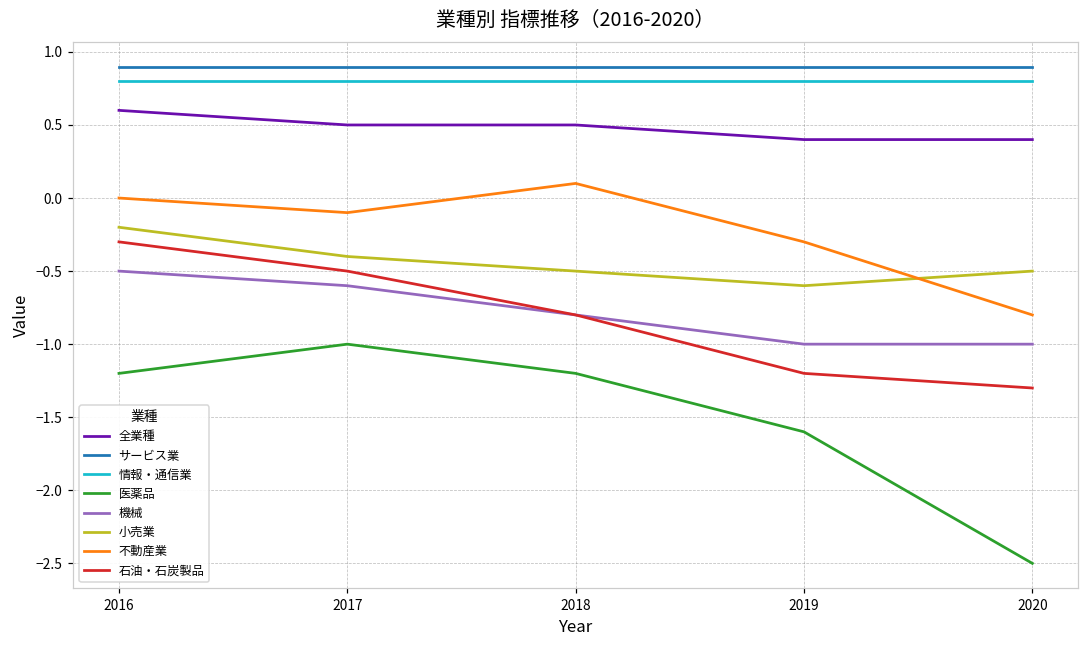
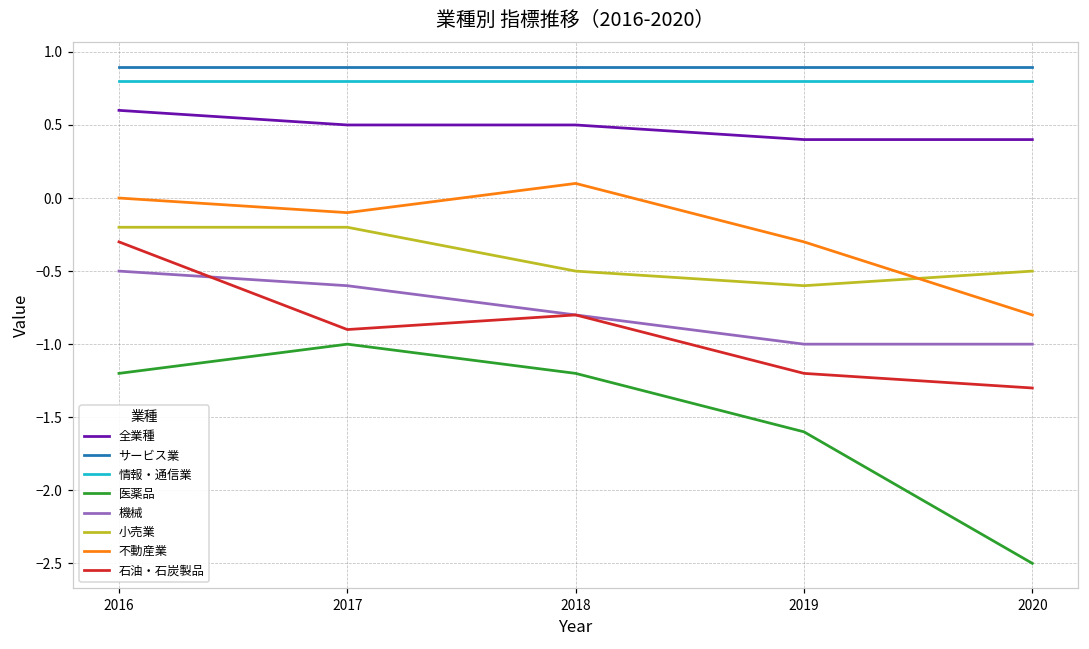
  {
    "全業種": {
      "2016": 0.6,
      "2017": 0.5,
      "2018": 0.5,
      "2019": 0.4,
      "2020": 0.4
    },
    "サービス業": {
      "2016": 0.9,
      "2017": 0.9,
      "2018": 0.9,
      "2019": 0.9,
      "2020": 0.9
    },
    "情報・通信業": {
      "2016": 0.8,
      "2017": 0.8,
      "2018": 0.8,
      "2019": 0.8,
      "2020": 0.8
    },
    "医薬品": {
      "2016": -1.2,
      "2017": -1.0,
      "2018": -1.2,
      "2019": -1.6,
      "2020": -2.5
    },
    "機械": {
      "2016": -0.5,
      "2017": -0.6,
      "2019": -1.0,
      "2020": -1.0
    },
    "小売業": {
      "2016": -0.2,
-     "2017": -0.4,
+     "2017": -0.2,
      "2018": -0.5,
      "2019": -0.6,
      "2020": -0.5
    },
    "不動産業": {
      "2016": 0.0,
      "2017": -0.1,
      "2018": 0.1,
      "2019": -0.3,
      "2020": -0.8
    },
    "石油・石炭製品": {
      "2016": -0.3,
-     "2017": -0.5,
+     "2017": -0.9,
      "2019": -1.2,
      "2020": -1.3
    }
  }
